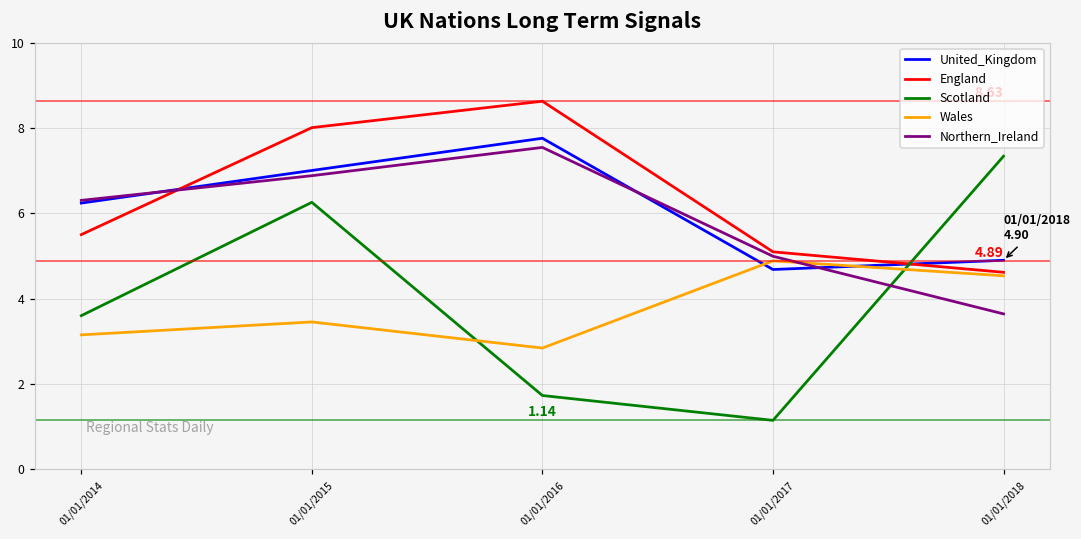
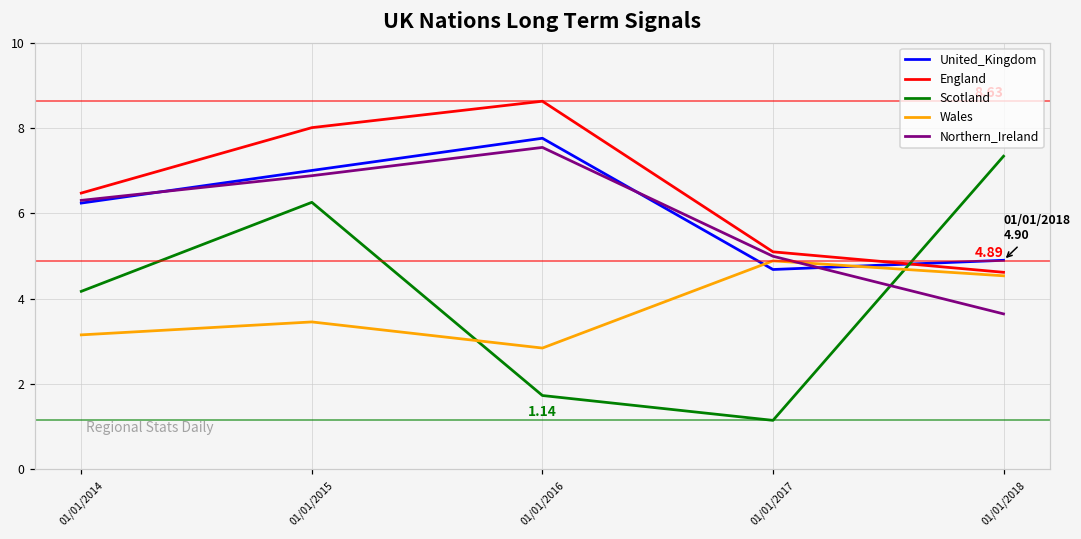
  {
    "United_Kingdom": {
      "01/01/2018": 4.90
    },
    "England": {
-     "01/01/2014": 5.5,
+     "01/01/2014": 6.5,
      "01/01/2015": 8.0,
      "01/01/2016": 8.6,
      "01/01/2017": 5.1,
      "01/01/2018": 4.6
    },
    "Scotland": {
-     "01/01/2014": 3.6,
+     "01/01/2014": 4.2,
      "01/01/2015": 6.3,
      "01/01/2017": 1.1,
      "01/01/2018": 7.3
    },
    "Wales": {
      "01/01/2014": 3.1,
      "01/01/2015": 3.5,
      "01/01/2016": 2.8,
      "01/01/2017": 4.9,
      "01/01/2018": 4.5
    },
    "Northern_Ireland": {
      "01/01/2015": 6.9,
      "01/01/2016": 7.5,
      "01/01/2017": 5.0,
      "01/01/2018": 3.6
    }
  }
